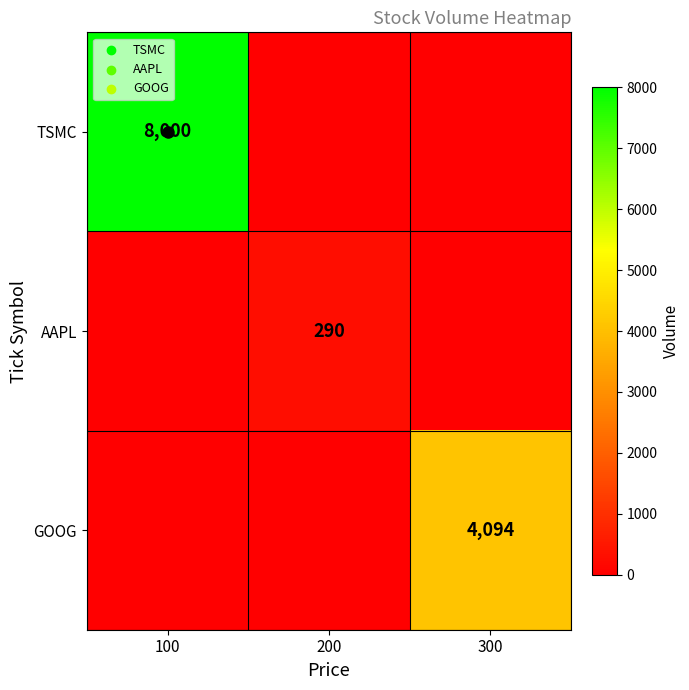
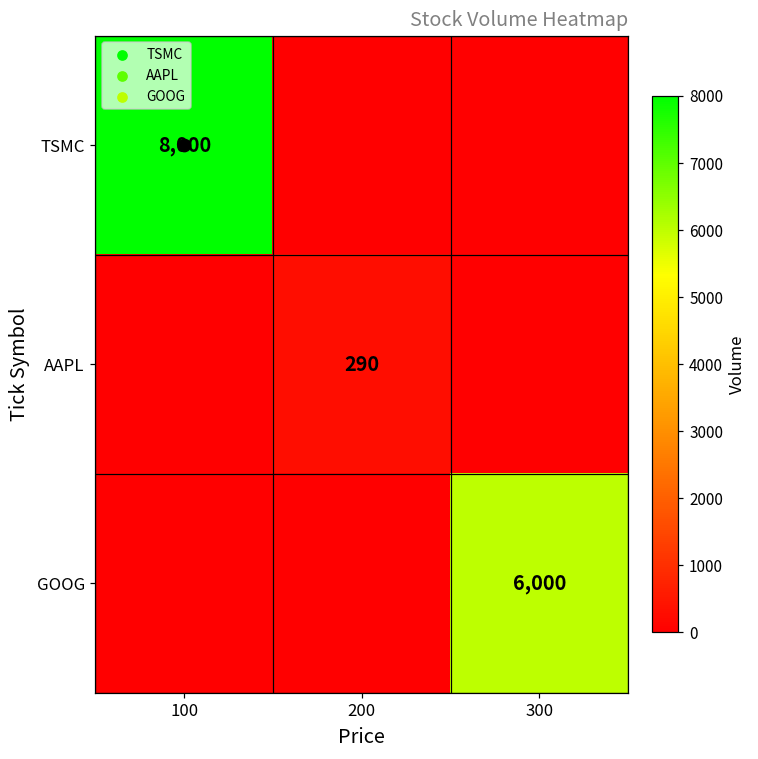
  {
    "AAPL": {
      "200": "290"
    },
    "GOOG": {
-     "300": "4,094"
+     "300": "6,000"
    }
  }
